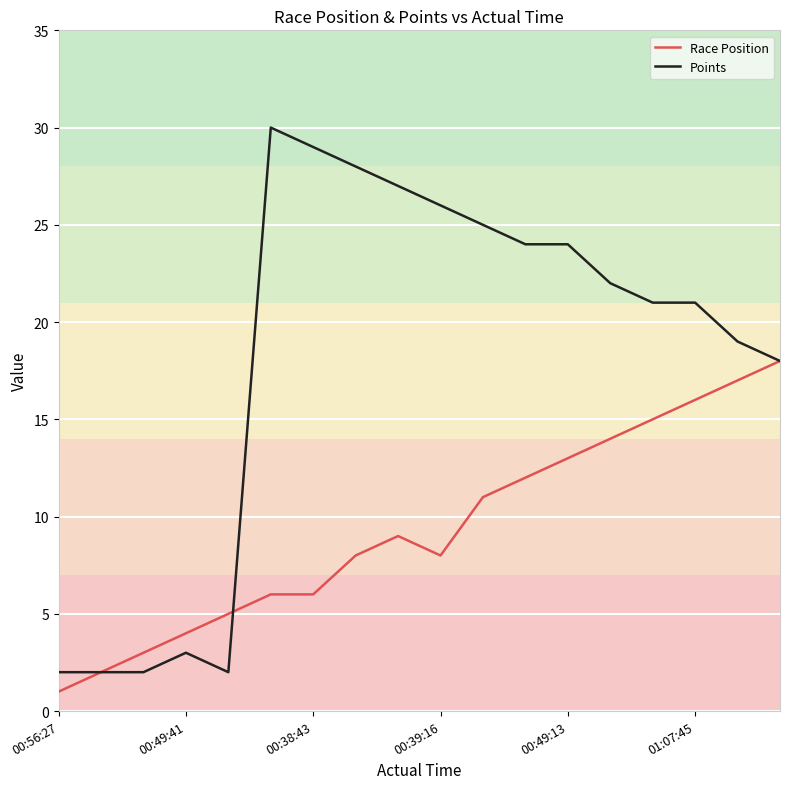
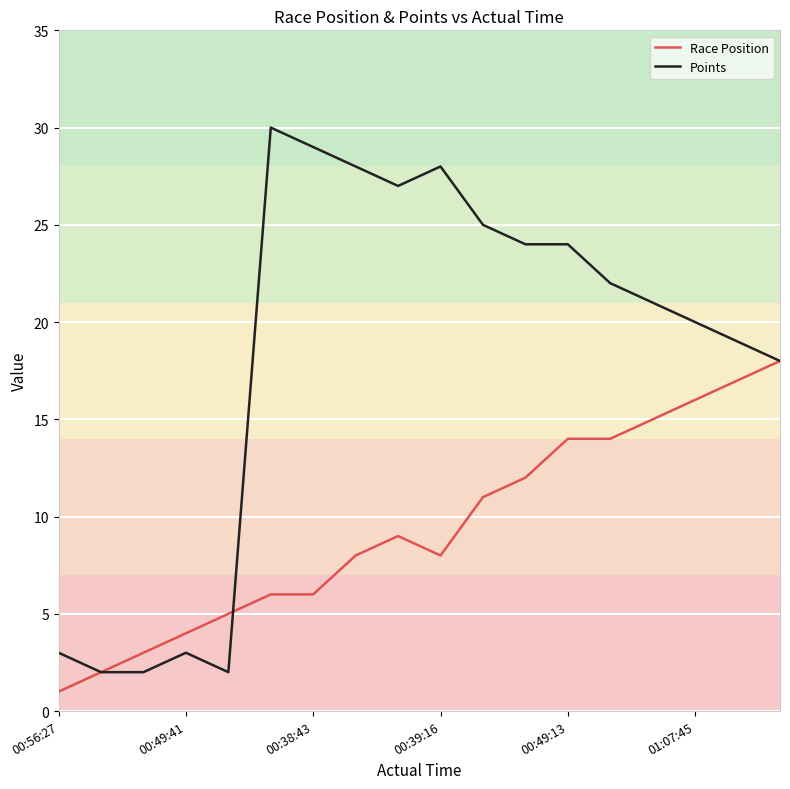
  {
    "Race Position": {
      "00:56:27": 1,
      "00:49:41": 4,
      "00:38:43": 6,
      "00:39:16": 8,
-     "00:49:13": 13,
+     "00:49:13": 14,
      "01:07:45": 16
    },
    "Points": {
-     "00:56:27": 2,
+     "00:56:27": 3,
      "00:49:41": 3,
      "00:38:43": 29,
-     "00:39:16": 26,
+     "00:39:16": 28,
      "00:49:13": 24,
-     "01:07:45": 21
+     "01:07:45": 20
    }
  }
